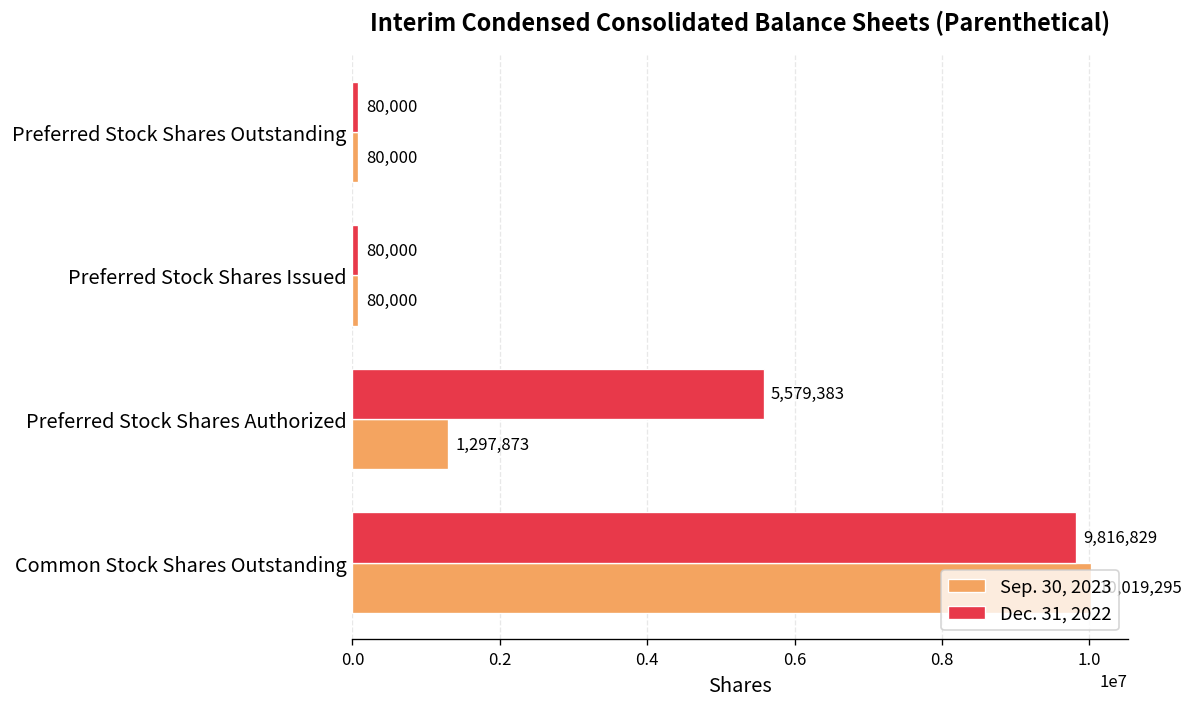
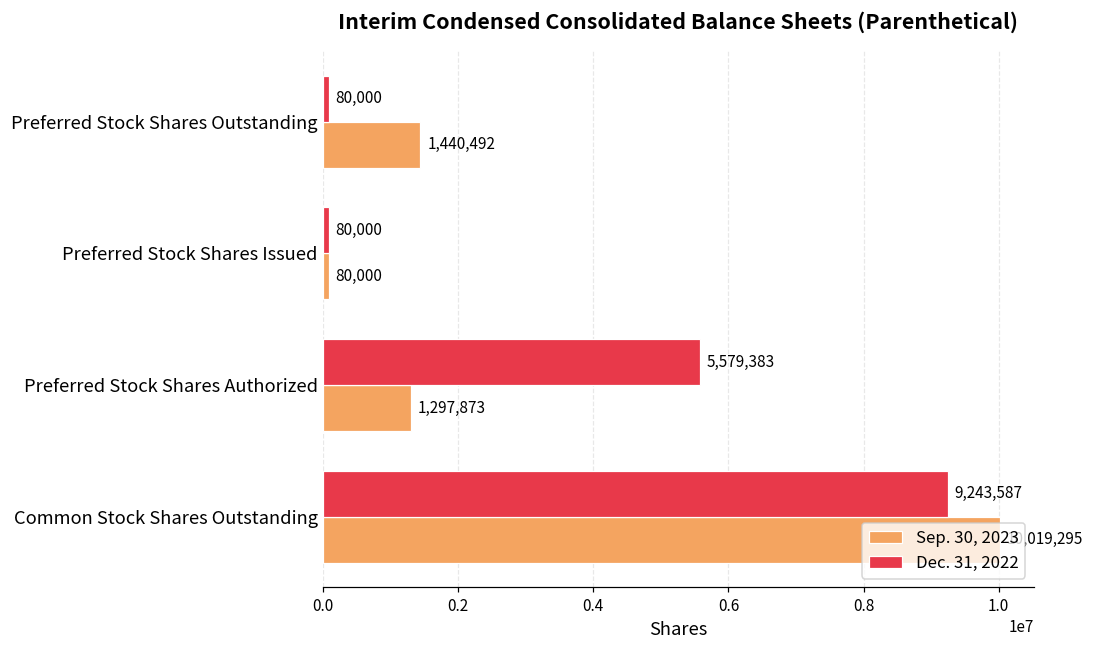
  {
    "Sep. 30, 2023": {
-     "Preferred Stock Shares Outstanding": "80,000",
+     "Preferred Stock Shares Outstanding": "1,440,492",
      "Preferred Stock Shares Issued": "80,000",
      "Preferred Stock Shares Authorized": "1,297,873"
    },
    "Dec. 31, 2022": {
      "Preferred Stock Shares Outstanding": "80,000",
      "Preferred Stock Shares Issued": "80,000",
      "Preferred Stock Shares Authorized": "5,579,383",
-     "Common Stock Shares Outstanding": "9,816,829"
+     "Common Stock Shares Outstanding": "9,243,587"
    }
  }
